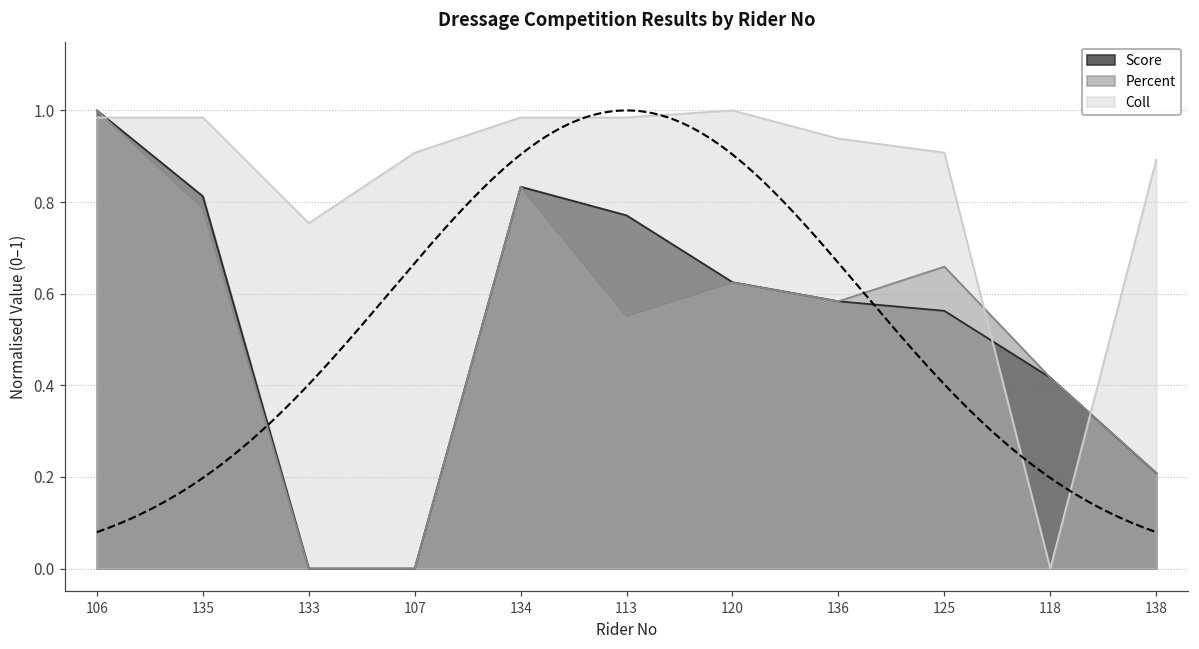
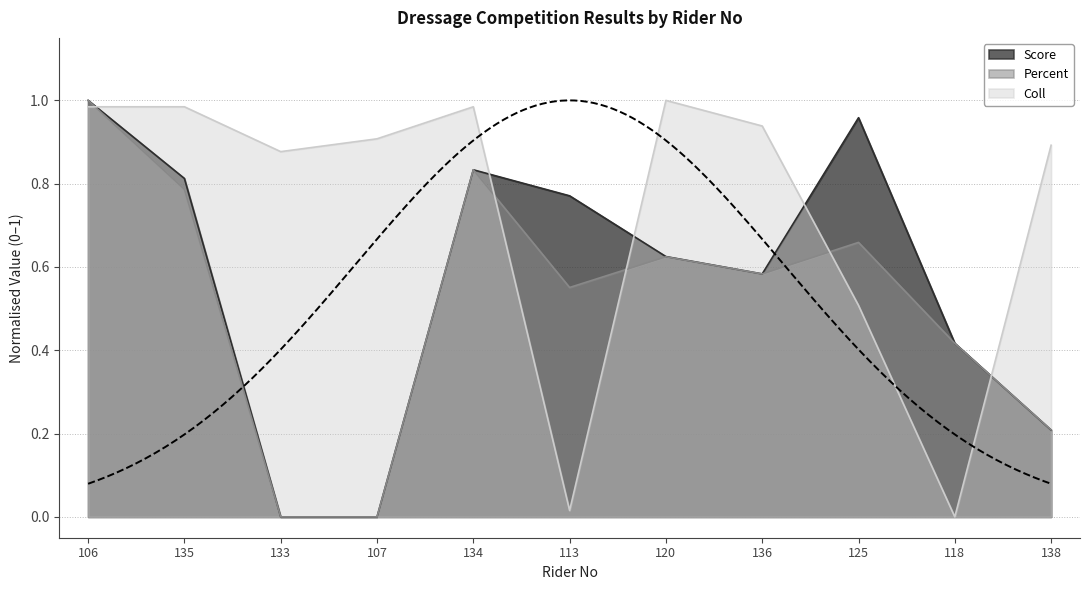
  {
    "Score": {
      "135": 0.81,
      "113": 0.77,
-     "125": 0.56
+     "125": 0.96
    },
    "Percent": {
      "135": 0.79,
      "113": 0.55,
      "125": 0.66
    },
    "Coll": {
      "106": 0.98,
      "135": 0.98,
-     "133": 0.75,
+     "133": 0.88,
      "107": 0.91,
      "134": 0.98,
-     "113": 0.98,
+     "113": 0.02,
      "120": 1.00,
      "136": 0.94,
-     "125": 0.91,
+     "125": 0.51,
      "118": 0.00,
      "138": 0.89
    }
  }
